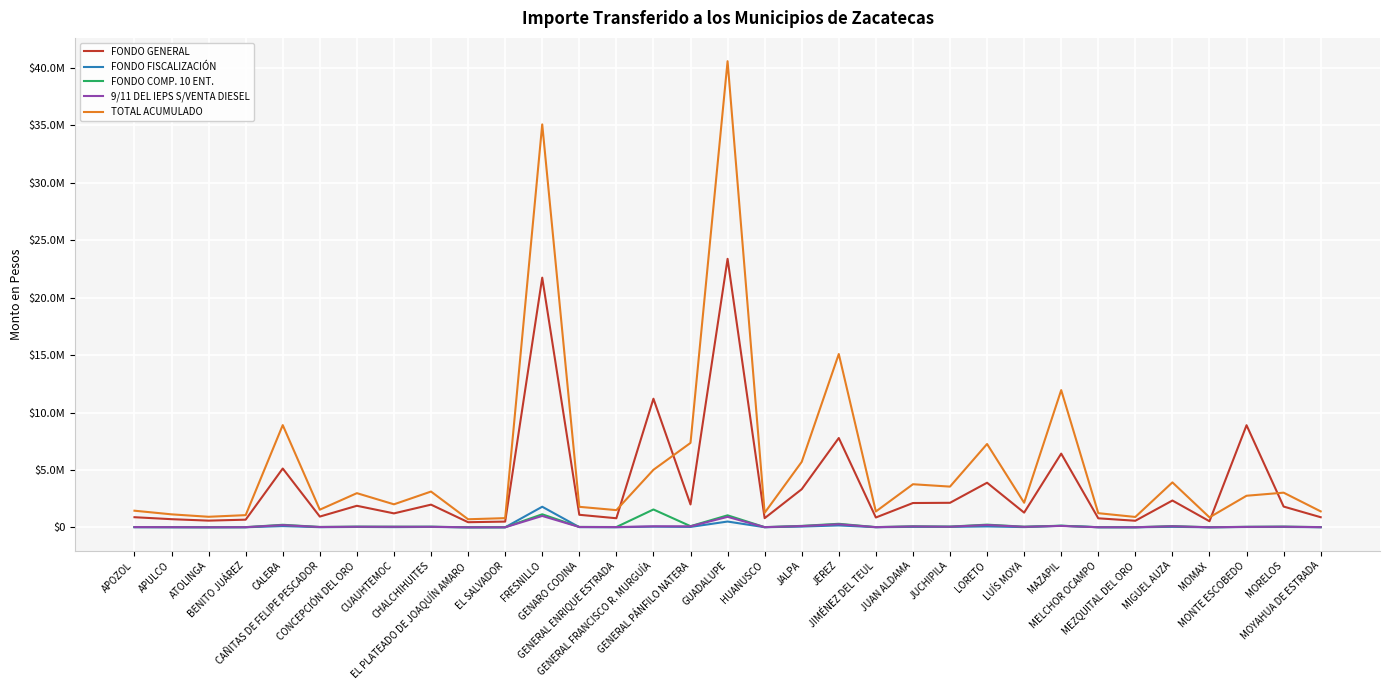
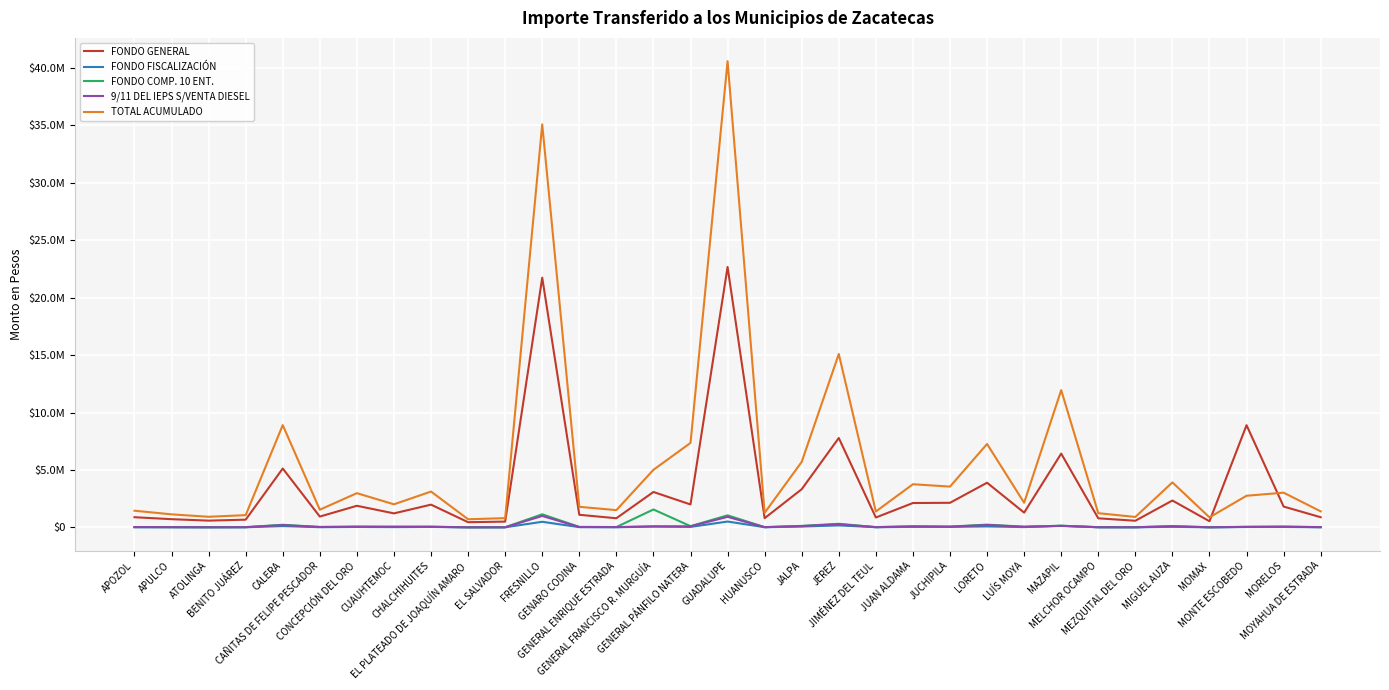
  {
    "FONDO GENERAL": {
      "APOZOL": "$900000",
      "APULCO": "$700000",
      "ATOLINGA": "$600000",
      "BENITO JUÁREZ": "$700000",
      "CALERA": "$5100000",
      "CAÑITAS DE FELIPE PESCADOR": "$900000",
      "CONCEPCIÓN DEL ORO": "$1900000",
      "CUAUHTEMOC": "$1200000",
      "CHALCHIHUITES": "$2000000",
      "EL PLATEADO DE JOAQUÍN AMARO": "$500000",
      "EL SALVADOR": "$500000",
      "FRESNILLO": "$21700000",
      "GENARO CODINA": "$1100000",
      "GENERAL ENRIQUE ESTRADA": "$800000",
-     "GENERAL FRANCISCO R. MURGUÍA": "$11200000",
+     "GENERAL FRANCISCO R. MURGUÍA": "$3100000",
      "GENERAL PÁNFILO NATERA": "$2000000",
-     "GUADALUPE": "$23400000",
+     "GUADALUPE": "$22700000",
      "HUANUSCO": "$800000",
      "JALPA": "$3300000",
      "JEREZ": "$7800000",
      "JIMÉNEZ DEL TEUL": "$900000",
      "JUAN ALDAMA": "$2100000",
      "JUCHIPILA": "$2100000",
      "LORETO": "$3900000",
      "LUÍS MOYA": "$1300000",
      "MAZAPIL": "$6400000",
      "MELCHOR OCAMPO": "$800000",
      "MEZQUITAL DEL ORO": "$600000",
      "MIGUEL AUZA": "$2300000",
      "MOMAX": "$500000",
      "MONTE ESCOBEDO": "$8900000",
      "MORELOS": "$1800000",
      "MOYAHUA DE ESTRADA": "$900000"
    },
    "FONDO FISCALIZACIÓN": {
-     "FRESNILLO": "$1800000",
+     "FRESNILLO": "$500000",
      "GUADALUPE": "$500000"
    },
    "FONDO COMP. 10 ENT.": {
      "GENERAL FRANCISCO R. MURGUÍA": "$1600000"
    },
    "TOTAL ACUMULADO": {
      "APOZOL": "$1500000",
      "APULCO": "$1100000",
      "ATOLINGA": "$900000",
      "BENITO JUÁREZ": "$1100000",
      "CALERA": "$8900000",
      "CAÑITAS DE FELIPE PESCADOR": "$1500000",
      "CONCEPCIÓN DEL ORO": "$3000000",
      "CUAUHTEMOC": "$2000000",
      "CHALCHIHUITES": "$3100000",
      "EL PLATEADO DE JOAQUÍN AMARO": "$700000",
      "EL SALVADOR": "$800000",
      "FRESNILLO": "$35100000",
      "GENARO CODINA": "$1800000",
      "GENERAL ENRIQUE ESTRADA": "$1500000",
      "GENERAL FRANCISCO R. MURGUÍA": "$5000000",
      "GENERAL PÁNFILO NATERA": "$7400000",
      "GUADALUPE": "$40600000",
      "HUANUSCO": "$1300000",
      "JALPA": "$5700000",
      "JEREZ": "$15100000",
      "JIMÉNEZ DEL TEUL": "$1400000",
      "JUAN ALDAMA": "$3800000",
      "JUCHIPILA": "$3600000",
      "LORETO": "$7300000",
      "LUÍS MOYA": "$2100000",
      "MAZAPIL": "$12000000",
      "MELCHOR OCAMPO": "$1200000",
      "MEZQUITAL DEL ORO": "$900000",
      "MIGUEL AUZA": "$3900000",
      "MOMAX": "$900000",
      "MONTE ESCOBEDO": "$2800000",
      "MORELOS": "$3000000",
      "MOYAHUA DE ESTRADA": "$1400000"
    }
  }
